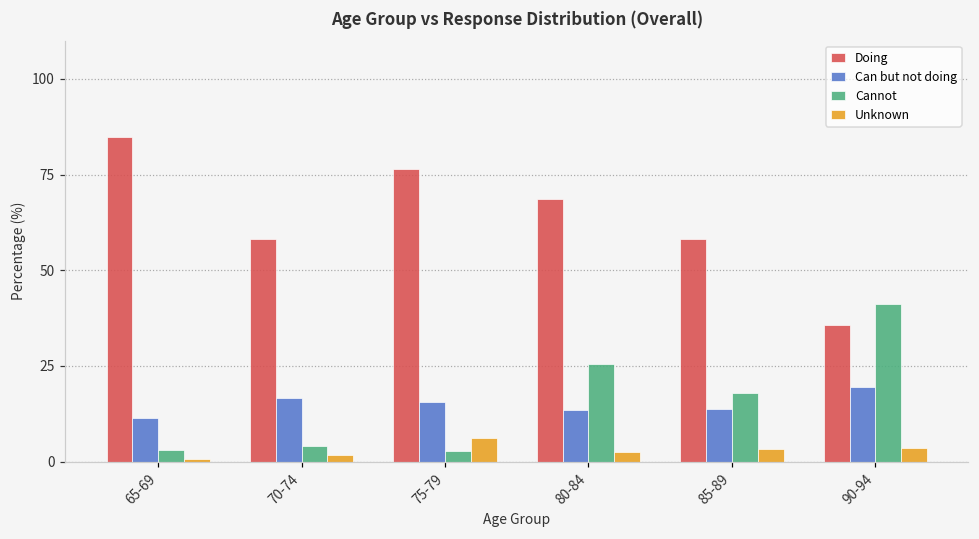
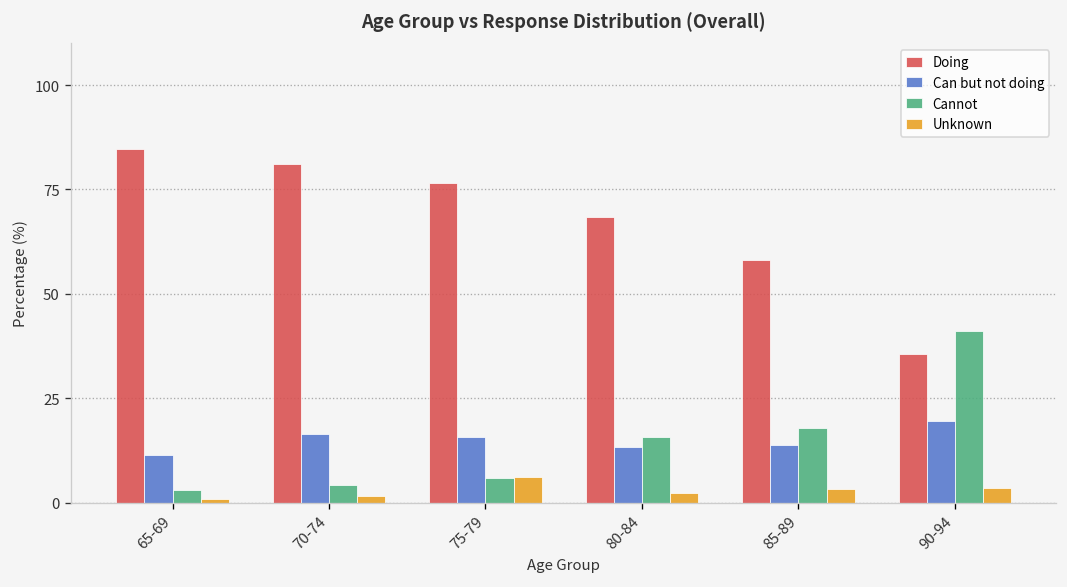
  {
    "Doing": {
      "65-69": 85,
-     "70-74": 58,
+     "70-74": 81,
      "75-79": 77,
      "80-84": 69,
      "85-89": 58,
      "90-94": 36
    },
    "Can but not doing": {
      "65-69": 12,
      "70-74": 17,
      "75-79": 16,
      "80-84": 13,
      "85-89": 14,
      "90-94": 20
    },
    "Cannot": {
      "65-69": 3,
      "70-74": 4,
-     "75-79": 3,
-     "80-84": 26,
+     "75-79": 6,
+     "80-84": 16,
      "85-89": 18,
      "90-94": 41
    },
    "Unknown": {
      "65-69": 1,
      "70-74": 2,
      "75-79": 6,
      "80-84": 2,
      "85-89": 3,
      "90-94": 4
    }
  }
